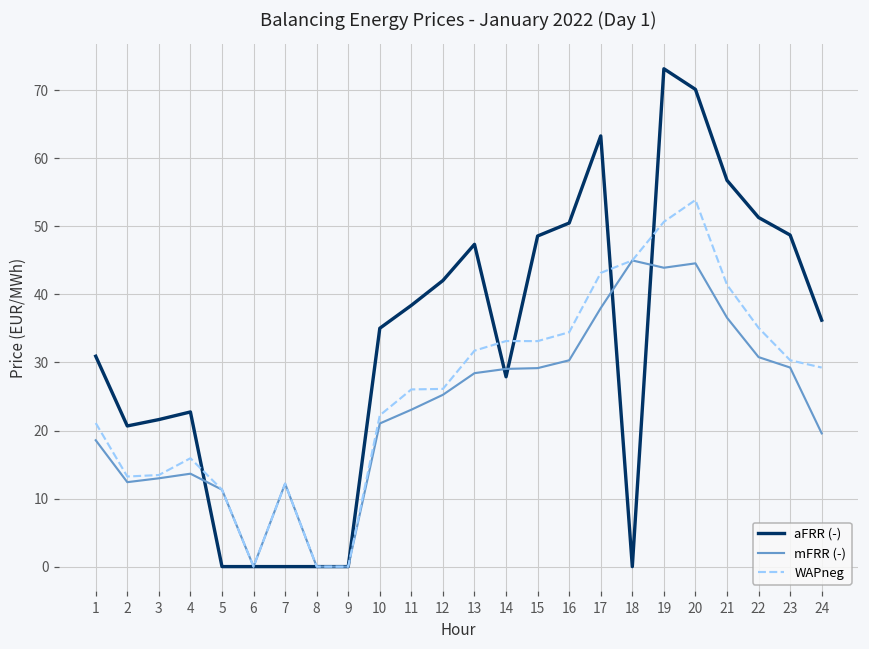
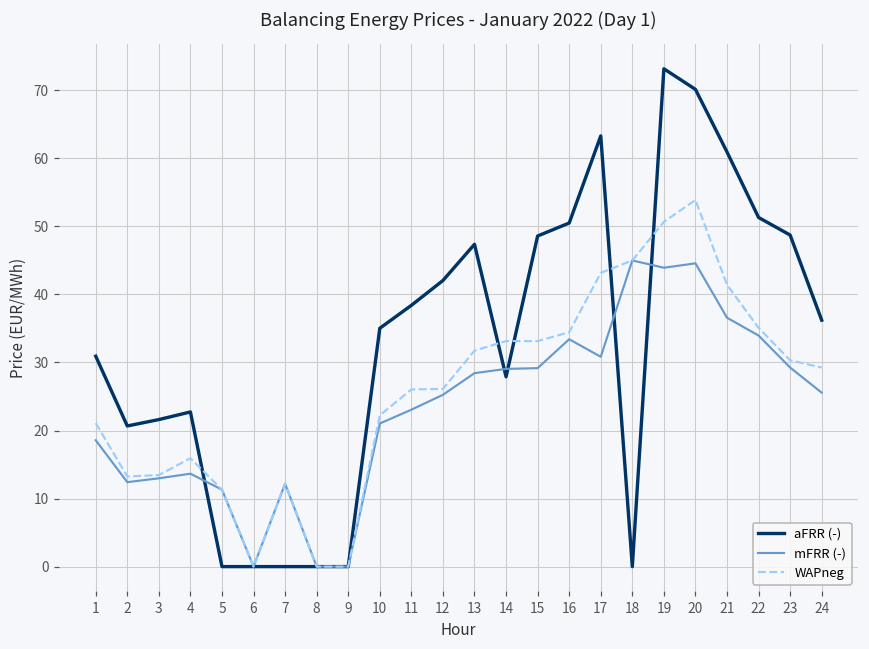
  {
    "aFRR (-)": {
      "1": 31,
      "2": 21,
      "3": 22,
      "4": 23,
      "5": 0,
      "7": 0,
      "10": 35,
      "11": 38,
      "12": 42,
      "13": 47,
      "14": 28,
      "15": 49,
      "16": 51,
      "17": 63,
      "18": 0,
      "19": 73,
      "20": 70,
-     "21": 57,
+     "21": 61,
      "22": 51,
      "23": 49,
      "24": 36
    },
    "mFRR (-)": {
      "1": 19,
      "2": 12,
      "3": 13,
      "4": 14,
      "10": 21,
      "11": 23,
      "12": 25,
      "13": 28,
      "14": 29,
      "15": 29,
-     "16": 30,
-     "17": 38,
+     "16": 33,
+     "17": 31,
      "19": 44,
      "20": 45,
      "21": 37,
-     "22": 31,
+     "22": 34,
      "23": 29,
-     "24": 20
+     "24": 26
    },
    "WAPneg": {
      "1": 21,
      "2": 13,
      "3": 13,
      "4": 16,
      "10": 22,
      "11": 26,
      "12": 26,
      "13": 32,
      "14": 33,
      "15": 33,
      "16": 34,
      "17": 43,
      "19": 51,
      "20": 54,
      "21": 41,
      "22": 35,
      "23": 30,
      "24": 29
    }
  }
